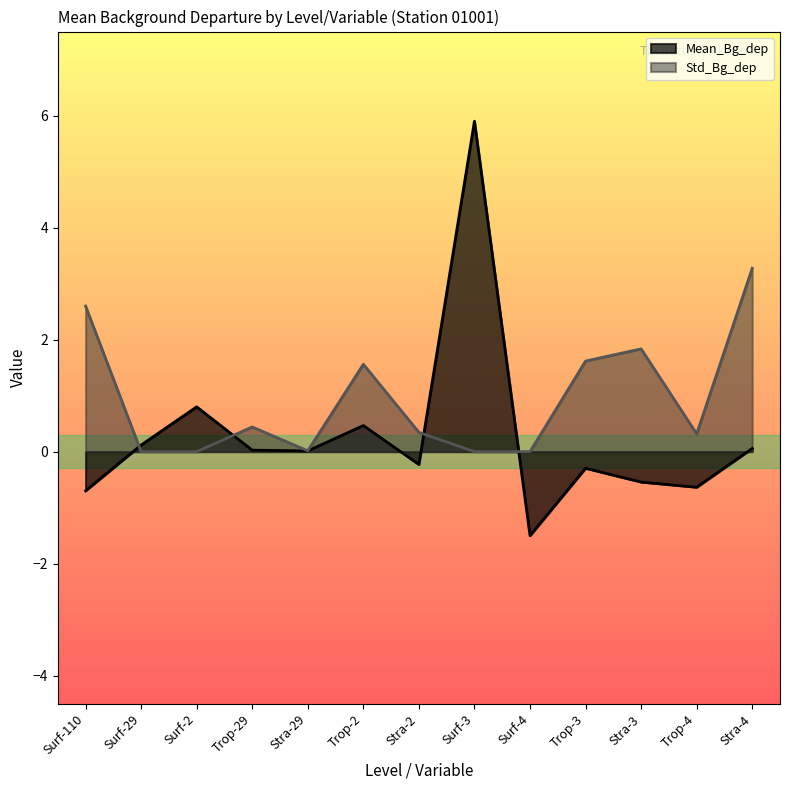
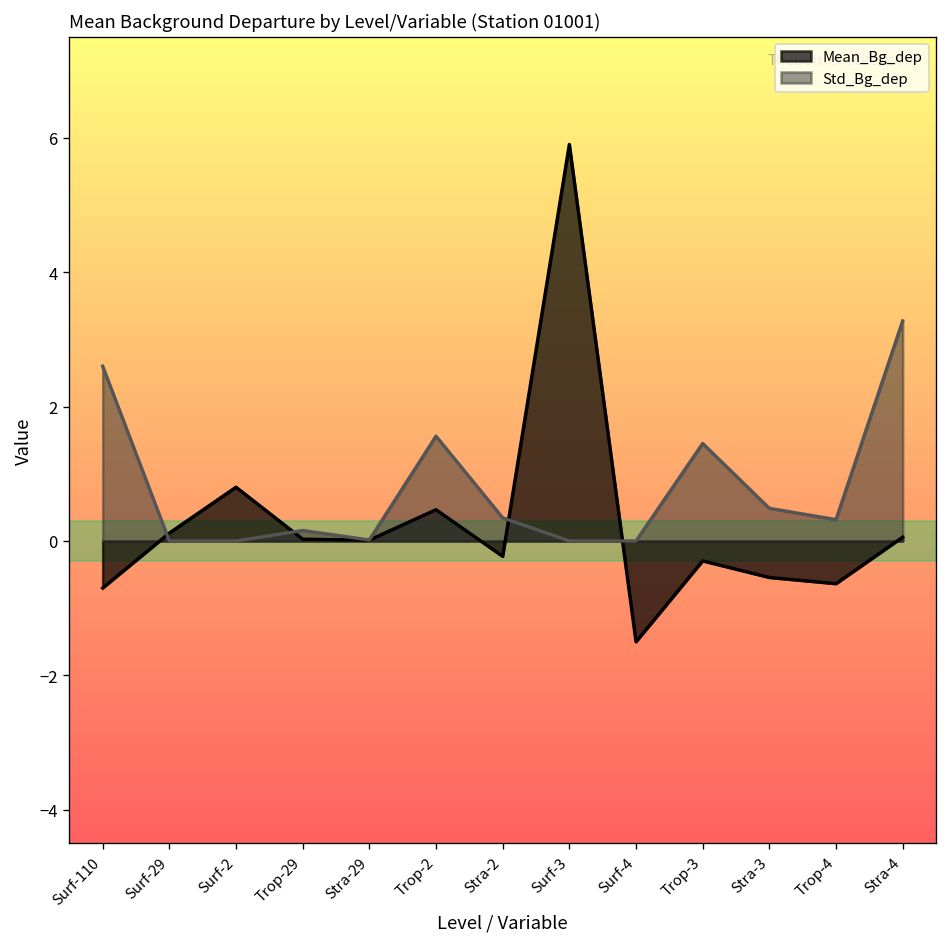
  {
    "Std_Bg_dep": {
      "Surf-110": 2.6,
      "Surf-29": 0.0,
      "Surf-2": 0.0,
-     "Trop-29": 0.4,
+     "Trop-29": 0.2,
      "Trop-2": 1.6,
      "Stra-2": 0.3,
      "Surf-3": 0.0,
-     "Trop-3": 1.6,
-     "Stra-3": 1.8,
+     "Trop-3": 1.5,
+     "Stra-3": 0.5,
      "Trop-4": 0.3,
      "Stra-4": 3.3
    }
  }
